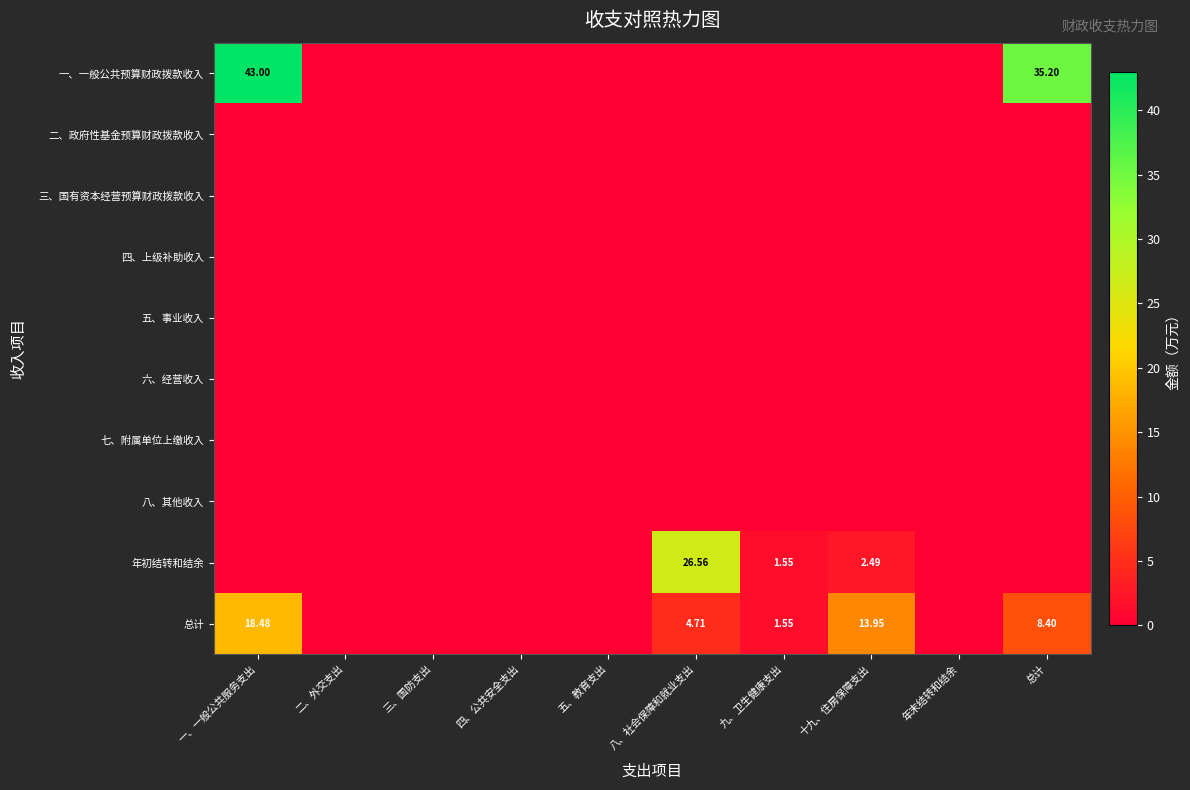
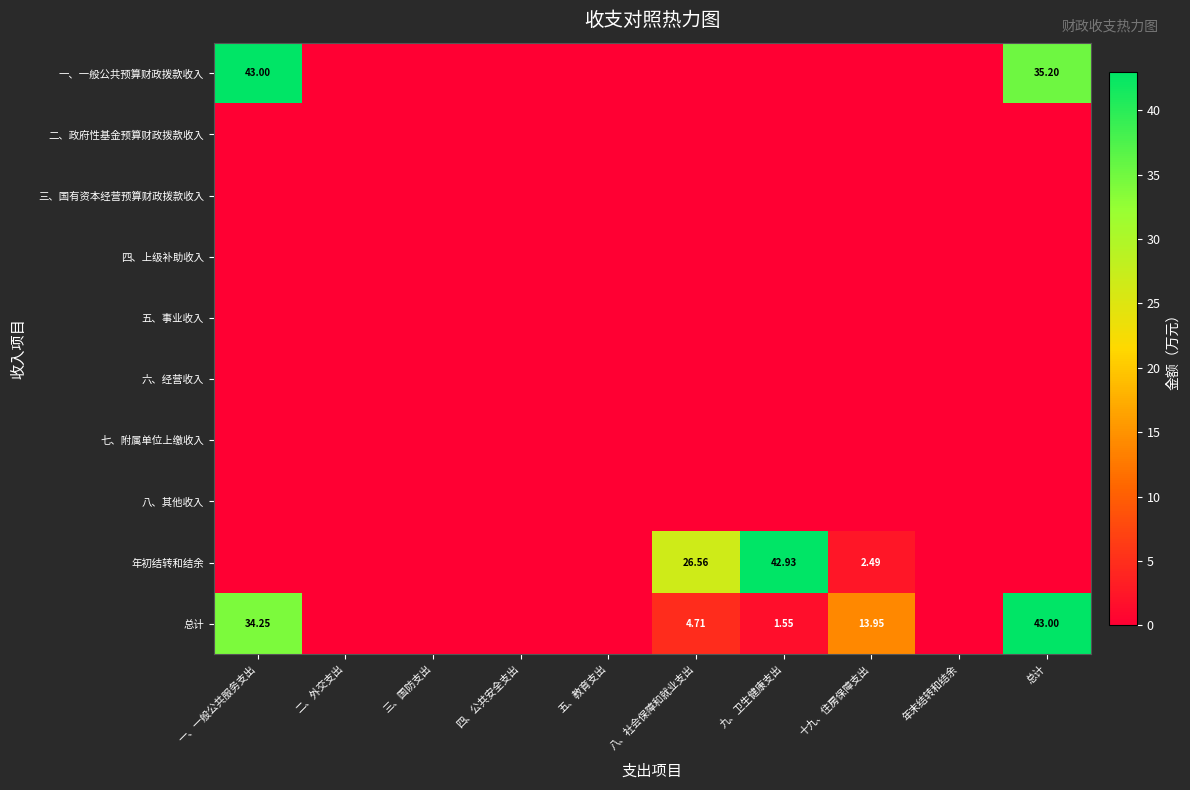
  {
    "一、一般公共预算财政拨款收入": {
      "一、一般公共服务支出": 43.00,
      "总计": 35.20
    },
    "年初结转和结余": {
      "八、社会保障和就业支出": 26.56,
-     "九、卫生健康支出": 1.55,
+     "九、卫生健康支出": 42.93,
      "十九、住房保障支出": 2.49
    },
    "总计": {
-     "一、一般公共服务支出": 18.48,
+     "一、一般公共服务支出": 34.25,
      "八、社会保障和就业支出": 4.71,
      "九、卫生健康支出": 1.55,
      "十九、住房保障支出": 13.95,
-     "总计": 8.40
+     "总计": 43.00
    }
  }
